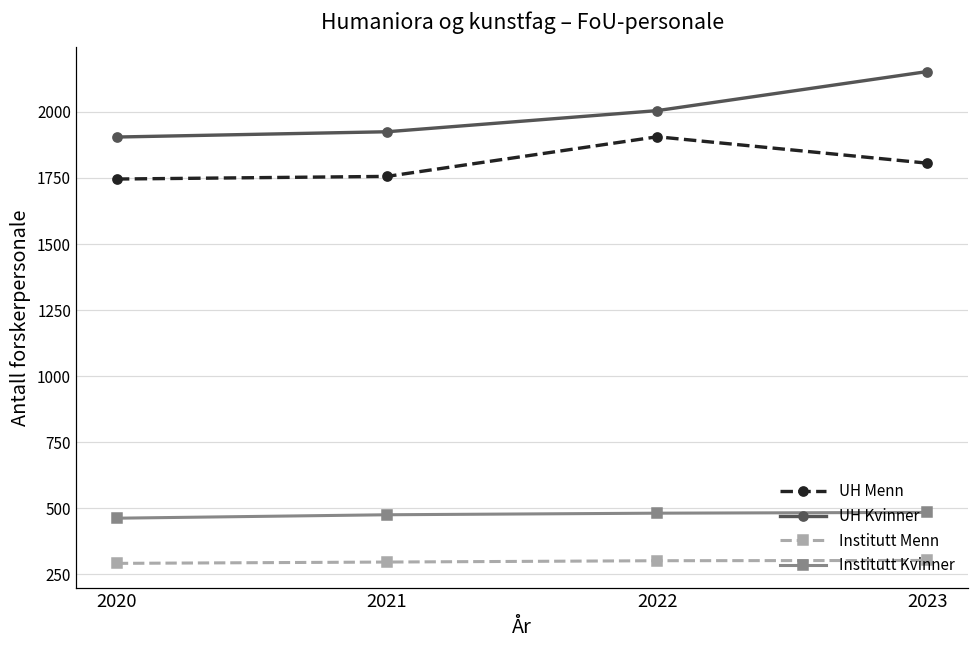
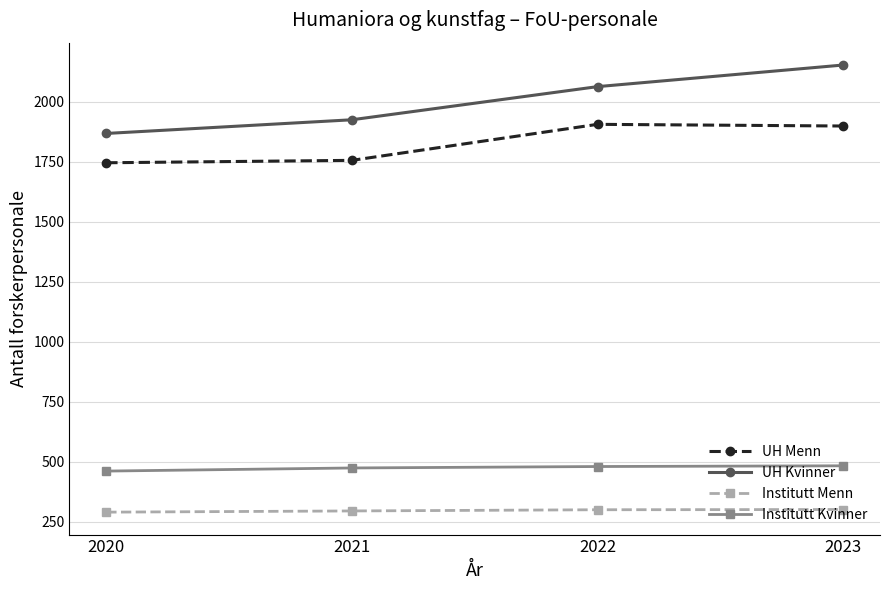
  {
    "UH Menn": {
      "2020": 1750,
      "2021": 1760,
      "2022": 1910,
-     "2023": 1810
+     "2023": 1900
    },
    "UH Kvinner": {
-     "2020": 1910,
+     "2020": 1870,
      "2021": 1930,
-     "2022": 2010,
+     "2022": 2060,
      "2023": 2150
    }
  }
